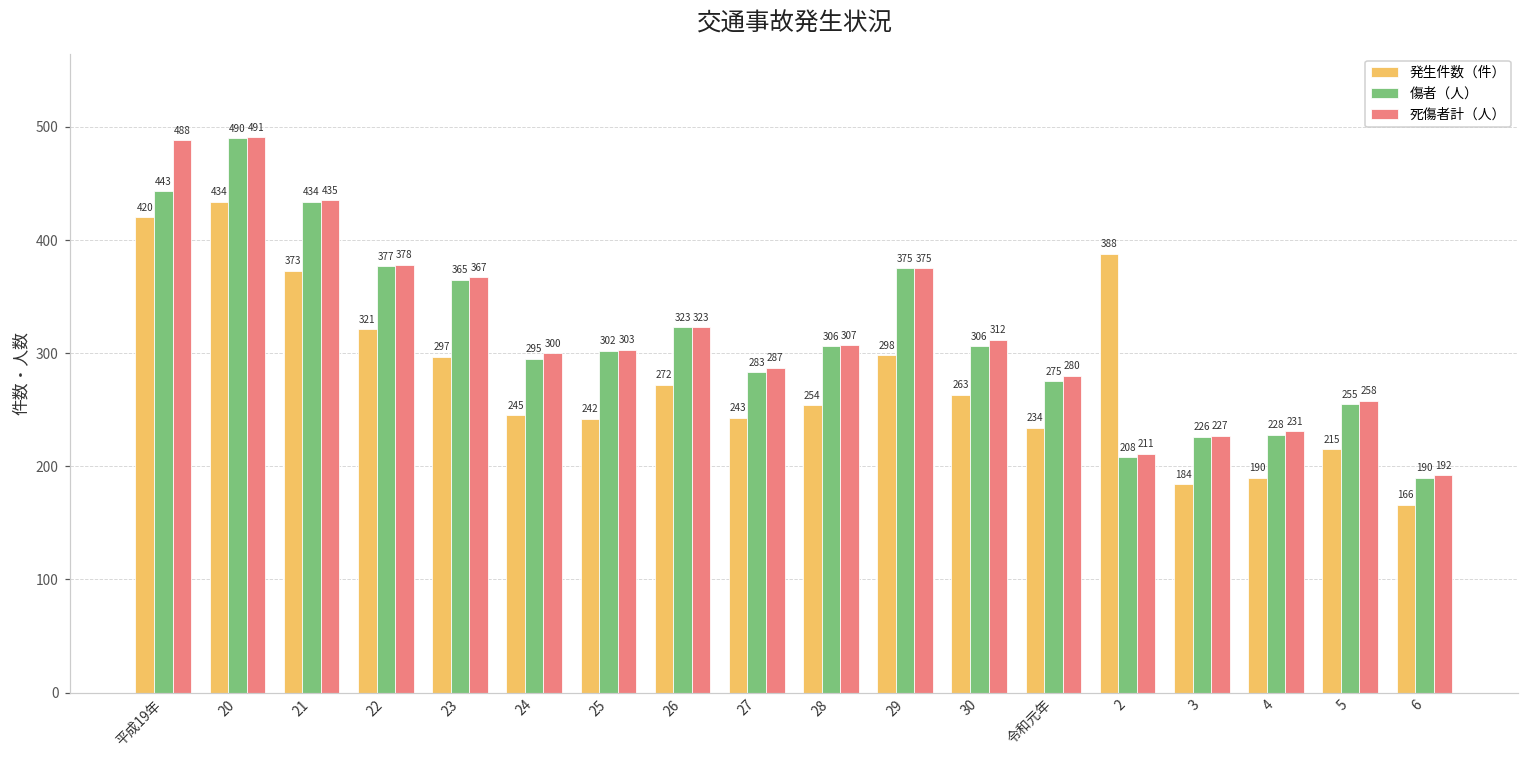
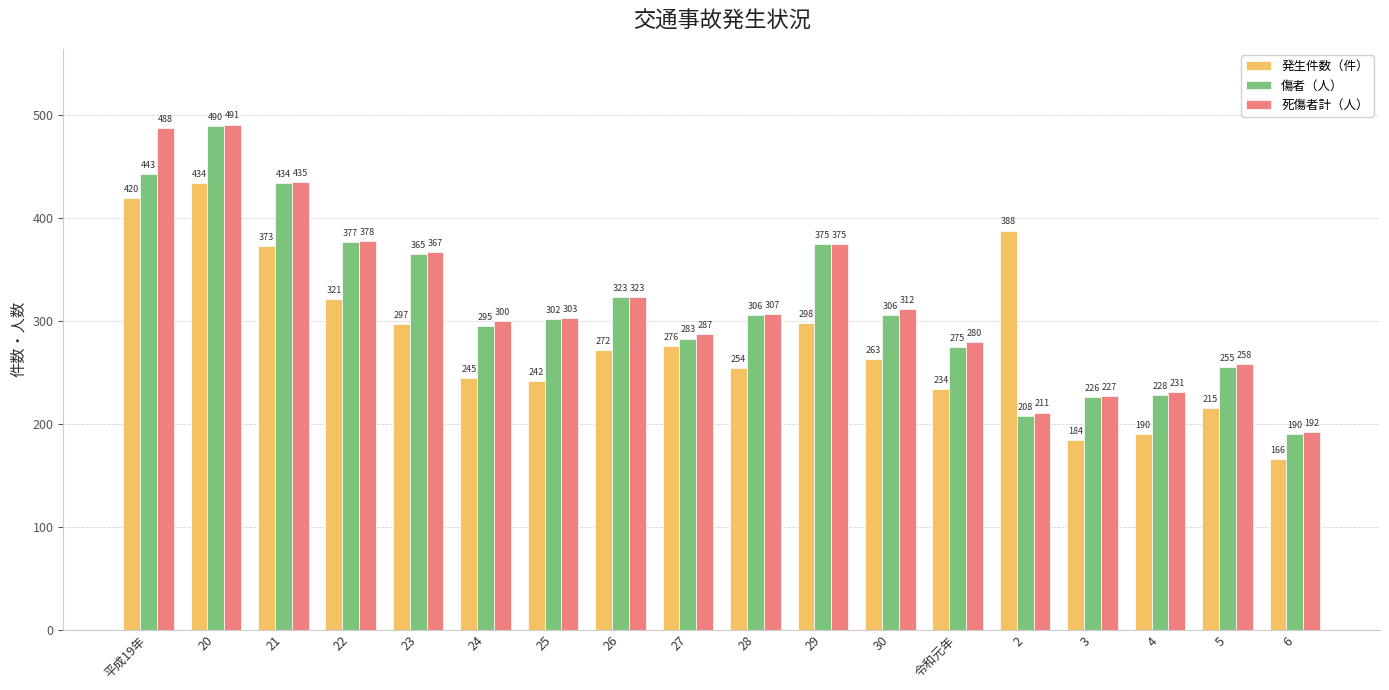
  {
    "発生件数（件）": {
      "平成19年": 420,
      "20": 434,
      "21": 373,
      "22": 321,
      "23": 297,
      "24": 245,
      "25": 242,
      "26": 272,
-     "27": 243,
+     "27": 276,
      "28": 254,
      "29": 298,
      "30": 263,
      "令和元年": 234,
      "2": 388,
      "3": 184,
      "4": 190,
      "5": 215,
      "6": 166
    },
    "傷者（人）": {
      "平成19年": 443,
      "20": 490,
      "21": 434,
      "22": 377,
      "23": 365,
      "24": 295,
      "25": 302,
      "26": 323,
      "27": 283,
      "28": 306,
      "29": 375,
      "30": 306,
      "令和元年": 275,
      "2": 208,
      "3": 226,
      "4": 228,
      "5": 255,
      "6": 190
    },
    "死傷者計（人）": {
      "平成19年": 488,
      "20": 491,
      "21": 435,
      "22": 378,
      "23": 367,
      "24": 300,
      "25": 303,
      "26": 323,
      "27": 287,
      "28": 307,
      "29": 375,
      "30": 312,
      "令和元年": 280,
      "2": 211,
      "3": 227,
      "4": 231,
      "5": 258,
      "6": 192
    }
  }
